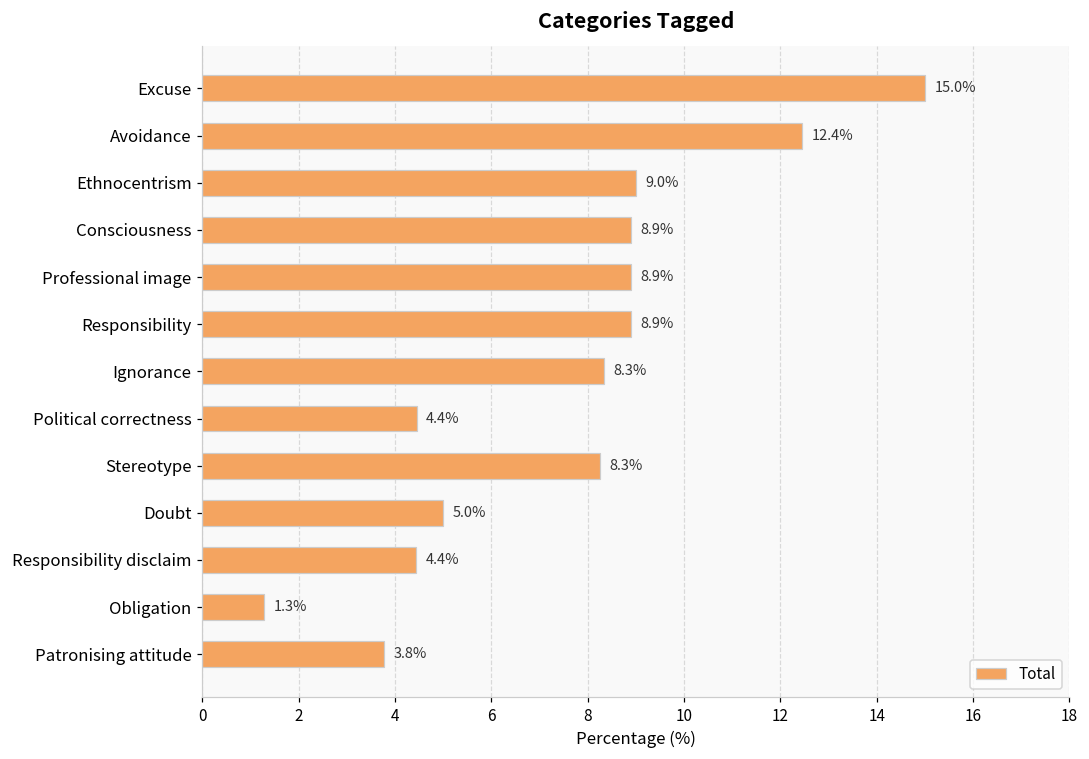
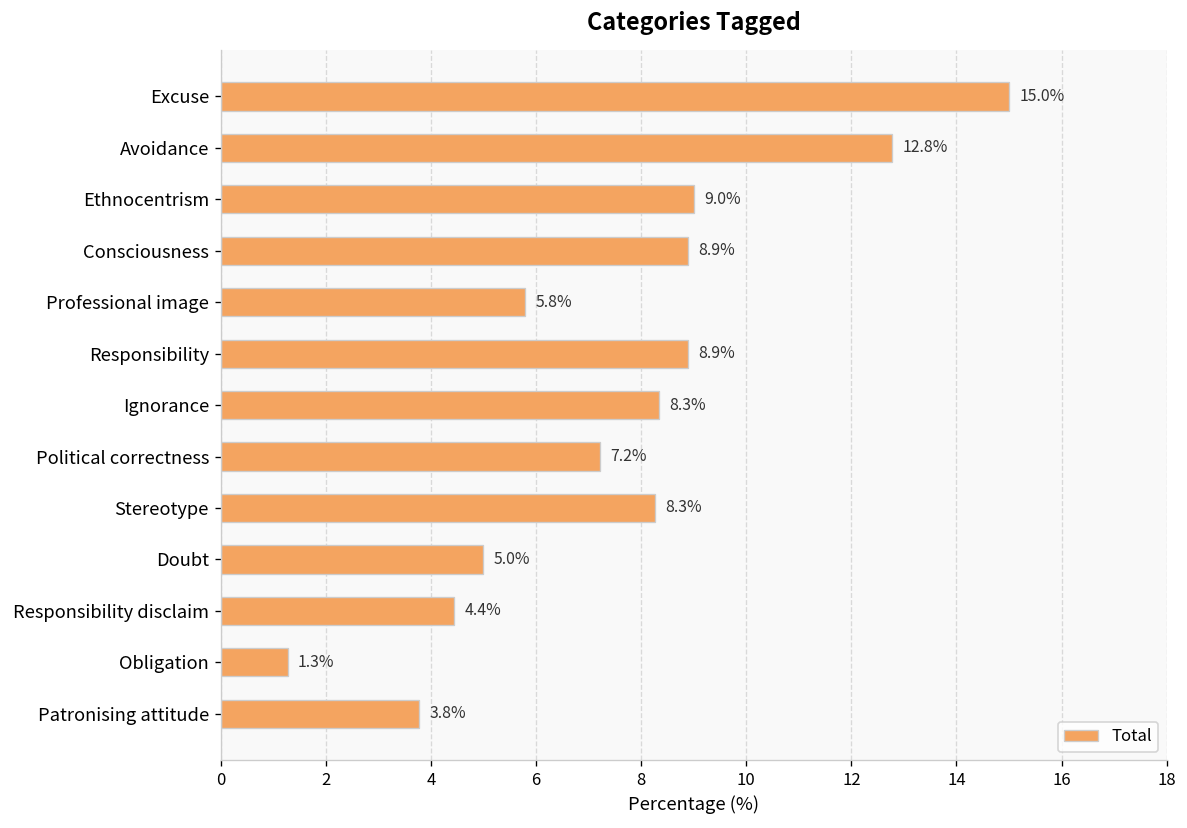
  {
    "Excuse": "15.0%",
-   "Avoidance": "12.4%",
+   "Avoidance": "12.8%",
    "Ethnocentrism": "9.0%",
    "Consciousness": "8.9%",
-   "Professional image": "8.9%",
+   "Professional image": "5.8%",
    "Responsibility": "8.9%",
    "Ignorance": "8.3%",
-   "Political correctness": "4.4%",
+   "Political correctness": "7.2%",
    "Stereotype": "8.3%",
    "Doubt": "5.0%",
    "Responsibility disclaim": "4.4%",
    "Obligation": "1.3%",
    "Patronising attitude": "3.8%"
  }
